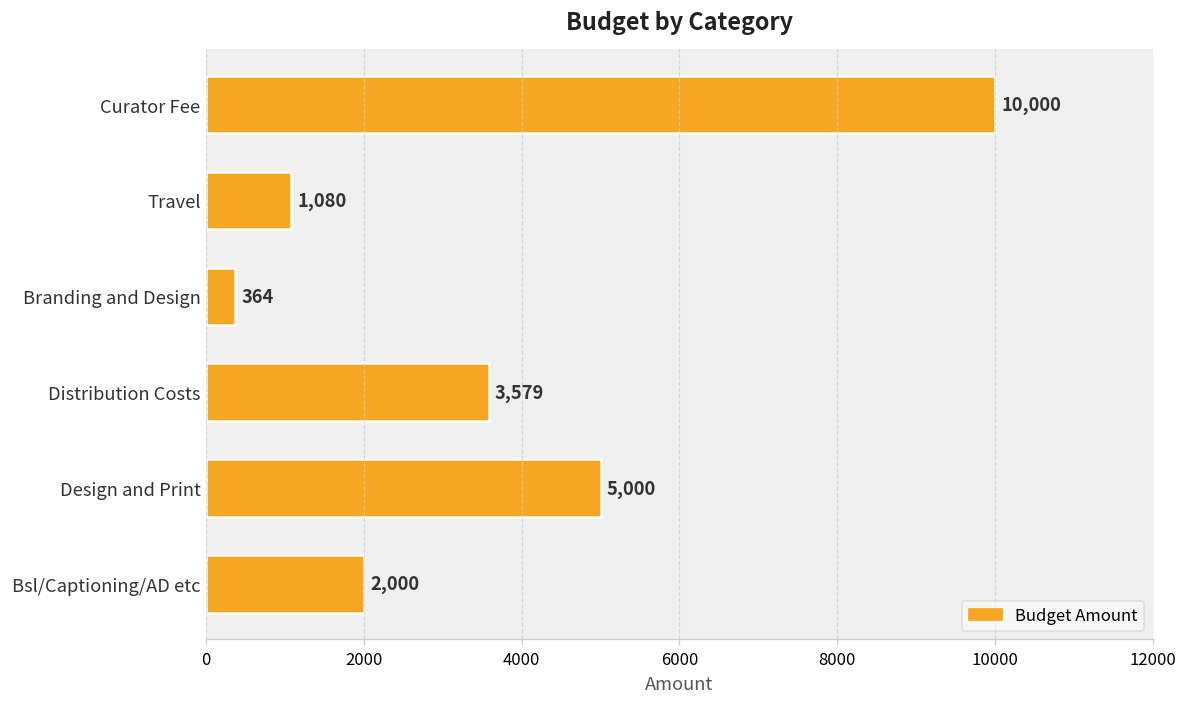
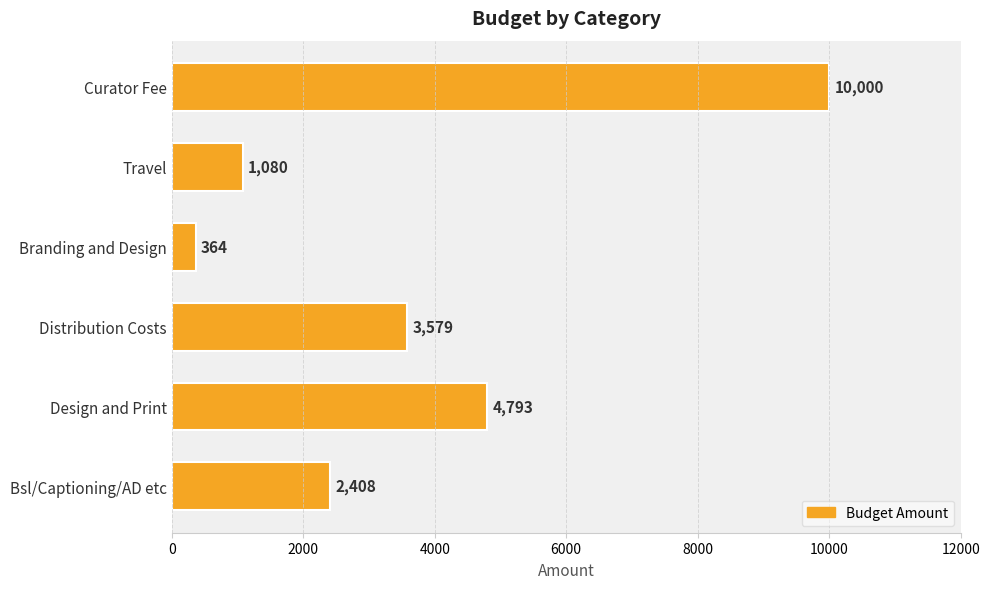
  {
    "Curator Fee": "10,000",
    "Travel": "1,080",
    "Branding and Design": "364",
    "Distribution Costs": "3,579",
-   "Design and Print": "5,000",
-   "Bsl/Captioning/AD etc": "2,000"
+   "Design and Print": "4,793",
+   "Bsl/Captioning/AD etc": "2,408"
  }
